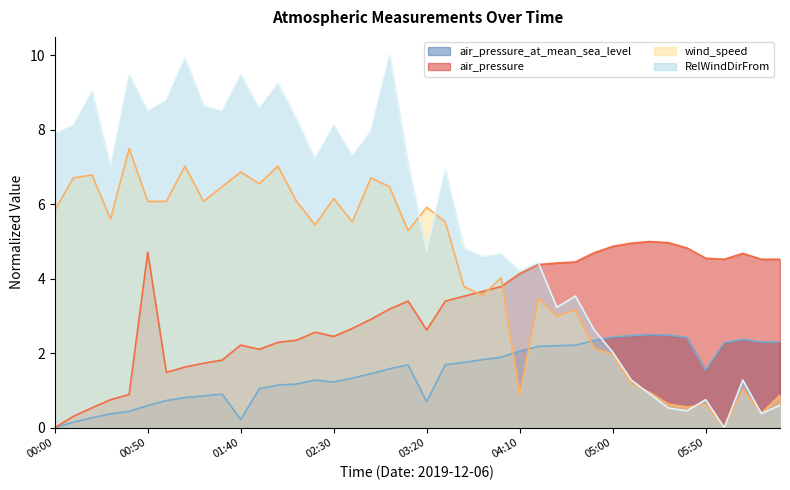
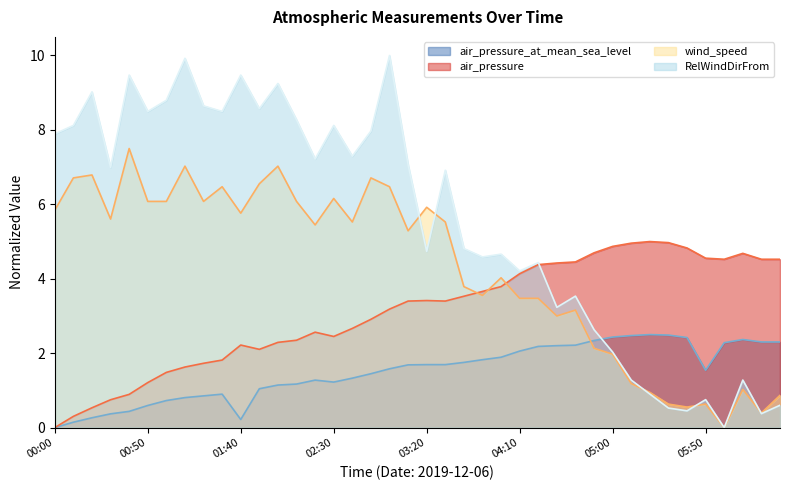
  {
    "air_pressure_at_mean_sea_level": {
      "00:50": 0.6,
      "01:40": 0.2,
      "02:30": 1.2,
-     "03:20": 0.7,
+     "03:20": 1.7,
      "04:10": 2.1,
      "05:00": 2.4,
      "05:50": 1.5
    },
    "air_pressure": {
-     "00:50": 4.7,
+     "00:50": 1.2,
      "01:40": 2.2,
      "02:30": 2.4,
-     "03:20": 2.6,
+     "03:20": 3.4,
      "04:10": 4.1,
      "05:00": 4.9,
      "05:50": 4.6
    },
    "wind_speed": {
      "00:00": 5.8,
      "00:50": 6.1,
-     "01:40": 6.9,
+     "01:40": 5.8,
      "02:30": 6.2,
      "03:20": 5.9,
-     "04:10": 0.9,
+     "04:10": 3.5,
      "05:50": 0.6
    },
    "RelWindDirFrom": {
      "00:00": 7.9,
      "00:50": 8.5,
      "01:40": 9.5,
      "02:30": 8.1,
      "03:20": 4.7,
      "04:10": 4.2,
      "05:50": 0.8
    }
  }
